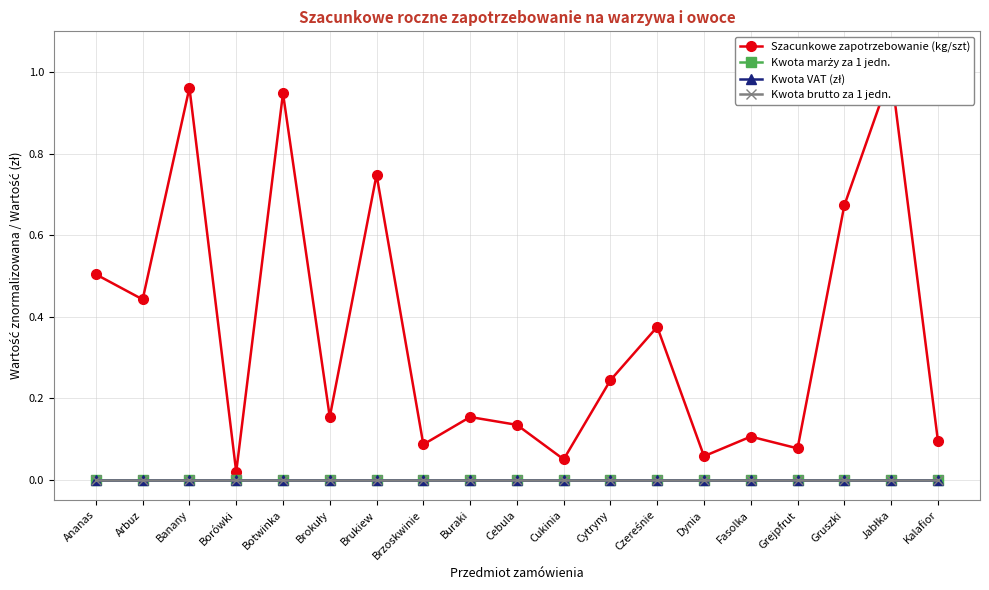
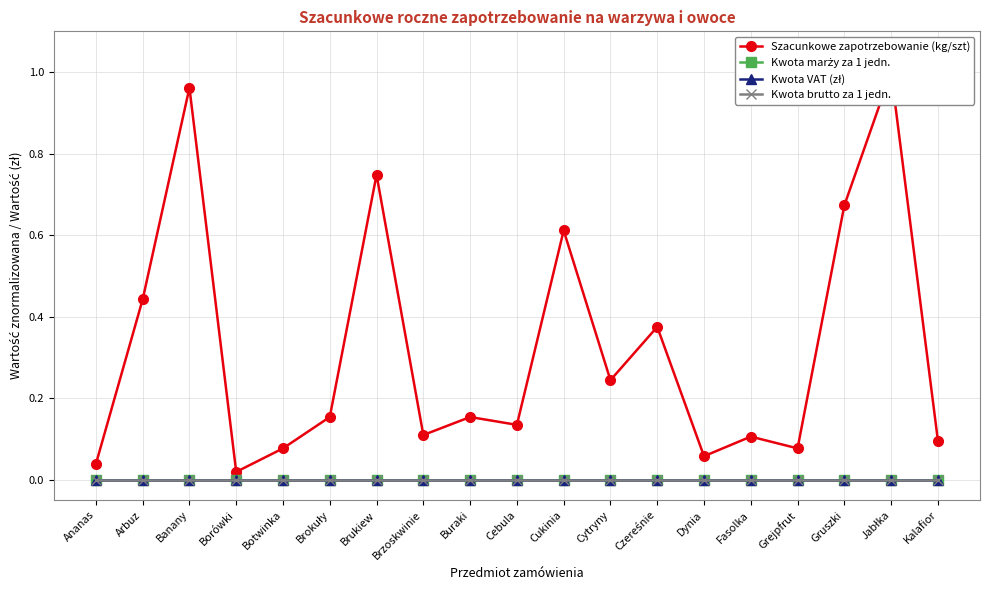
  {
    "Szacunkowe zapotrzebowanie (kg/szt)": {
-     "Ananas": 0.50,
+     "Ananas": 0.04,
      "Arbuz": 0.44,
      "Banany": 0.96,
      "Borówki": 0.02,
-     "Botwinka": 0.95,
+     "Botwinka": 0.08,
      "Brokuły": 0.15,
      "Brukiew": 0.75,
-     "Brzoskwinie": 0.09,
+     "Brzoskwinie": 0.11,
      "Buraki": 0.15,
      "Cebula": 0.13,
-     "Cukinia": 0.05,
+     "Cukinia": 0.61,
      "Cytryny": 0.24,
      "Czereśnie": 0.38,
      "Dynia": 0.06,
      "Fasolka": 0.11,
      "Grejpfrut": 0.08,
      "Gruszki": 0.67,
      "Kalafior": 0.10
    },
    "Kwota brutto za 1 jedn.": {
      "Ananas": 0.00,
      "Arbuz": 0.00,
      "Banany": 0.00,
      "Borówki": 0.00,
      "Botwinka": 0.00,
      "Brokuły": 0.00,
      "Brukiew": 0.00,
      "Brzoskwinie": 0.00,
      "Buraki": 0.00,
      "Cebula": 0.00,
      "Cukinia": 0.00,
      "Cytryny": 0.00,
      "Czereśnie": 0.00,
      "Dynia": 0.00,
      "Fasolka": 0.00,
      "Grejpfrut": 0.00,
      "Gruszki": 0.00,
      "Jabłka": 0.00,
      "Kalafior": 0.00
    }
  }
